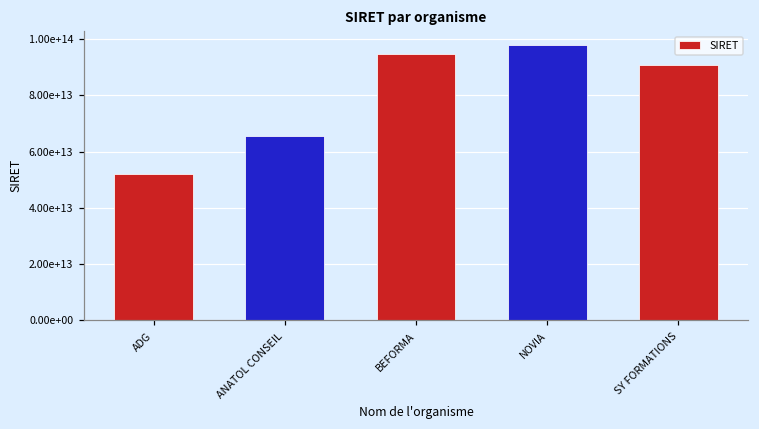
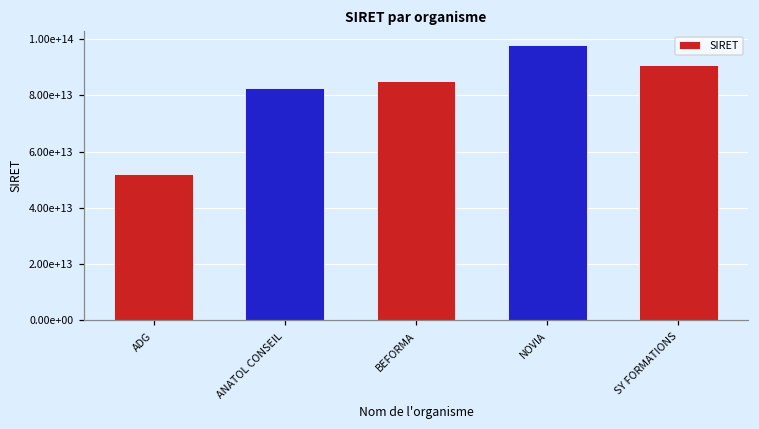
  {
    "ADG": 52000000000000,
-   "ANATOL CONSEIL": 65000000000000,
-   "BEFORMA": 95000000000000,
+   "ANATOL CONSEIL": 83000000000000,
+   "BEFORMA": 85000000000000,
    "NOVIA": 98000000000000,
    "SY FORMATIONS": 91000000000000
  }
